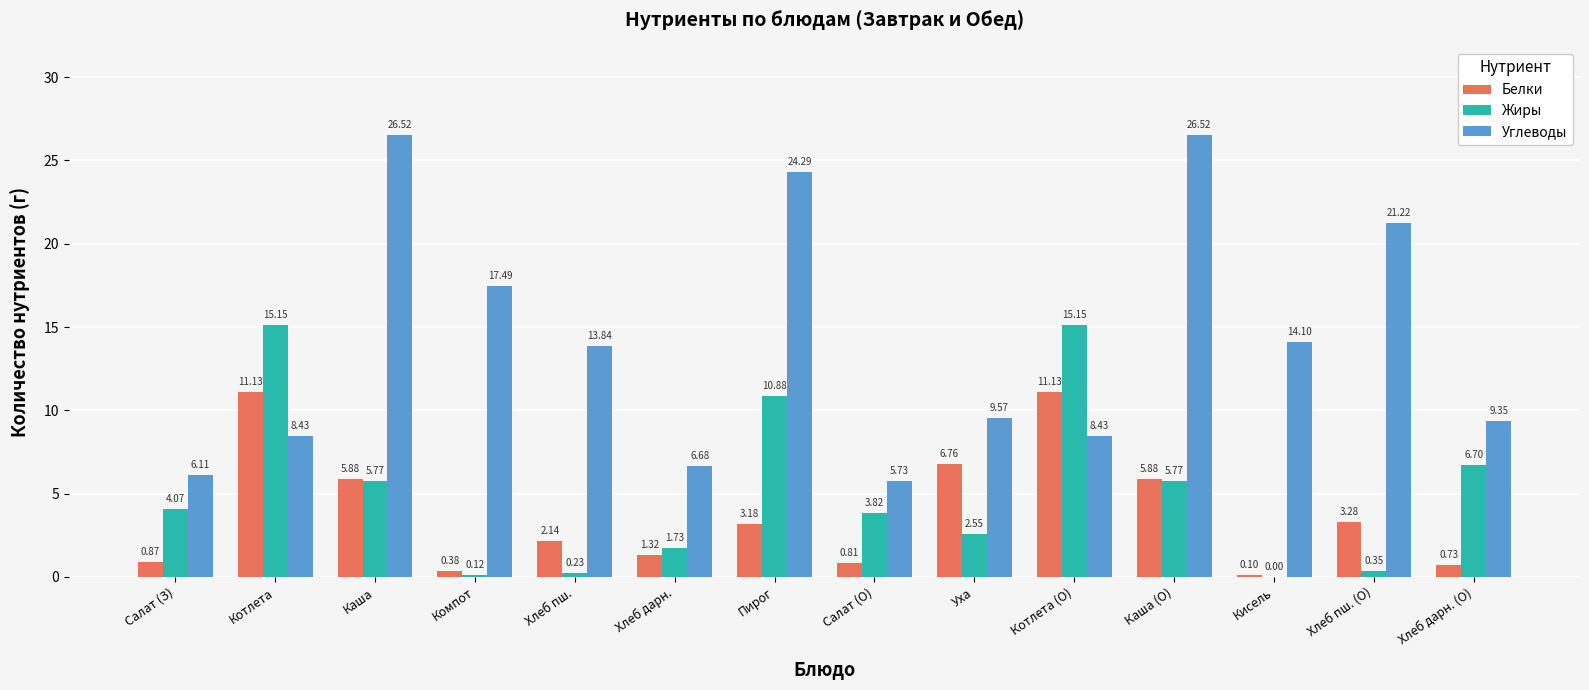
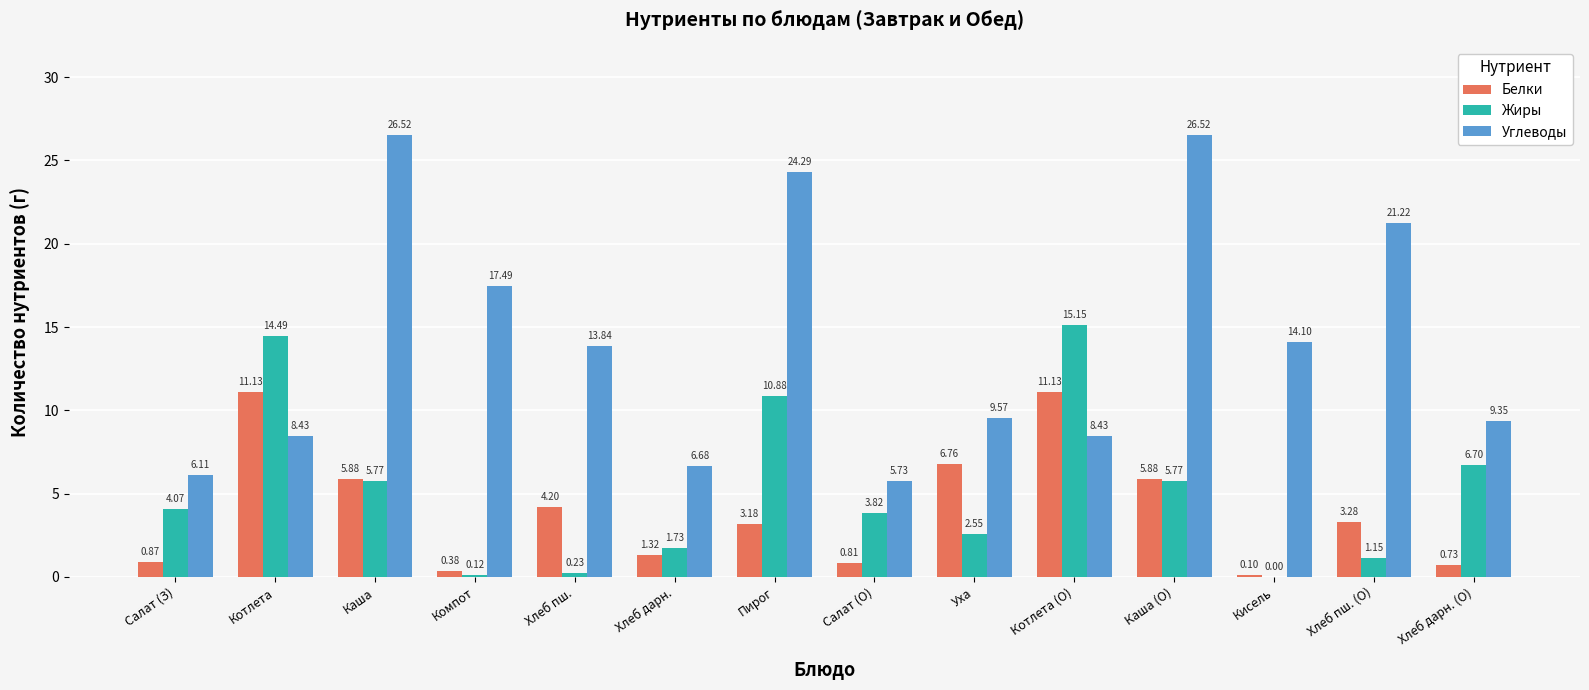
  {
    "Белки": {
      "Салат (З)": 0.87,
      "Котлета": 11.13,
      "Каша": 5.88,
      "Компот": 0.38,
-     "Хлеб пш.": 2.14,
+     "Хлеб пш.": 4.20,
      "Хлеб дарн.": 1.32,
      "Пирог": 3.18,
      "Салат (О)": 0.81,
      "Уха": 6.76,
      "Котлета (О)": 11.13,
      "Каша (О)": 5.88,
      "Кисель": 0.10,
      "Хлеб пш. (О)": 3.28,
      "Хлеб дарн. (О)": 0.73
    },
    "Жиры": {
      "Салат (З)": 4.07,
-     "Котлета": 15.15,
+     "Котлета": 14.49,
      "Каша": 5.77,
      "Компот": 0.12,
      "Хлеб пш.": 0.23,
      "Хлеб дарн.": 1.73,
      "Пирог": 10.88,
      "Салат (О)": 3.82,
      "Уха": 2.55,
      "Котлета (О)": 15.15,
      "Каша (О)": 5.77,
      "Кисель": 0.00,
-     "Хлеб пш. (О)": 0.35,
+     "Хлеб пш. (О)": 1.15,
      "Хлеб дарн. (О)": 6.70
    },
    "Углеводы": {
      "Салат (З)": 6.11,
      "Котлета": 8.43,
      "Каша": 26.52,
      "Компот": 17.49,
      "Хлеб пш.": 13.84,
      "Хлеб дарн.": 6.68,
      "Пирог": 24.29,
      "Салат (О)": 5.73,
      "Уха": 9.57,
      "Котлета (О)": 8.43,
      "Каша (О)": 26.52,
      "Кисель": 14.10,
      "Хлеб пш. (О)": 21.22,
      "Хлеб дарн. (О)": 9.35
    }
  }
